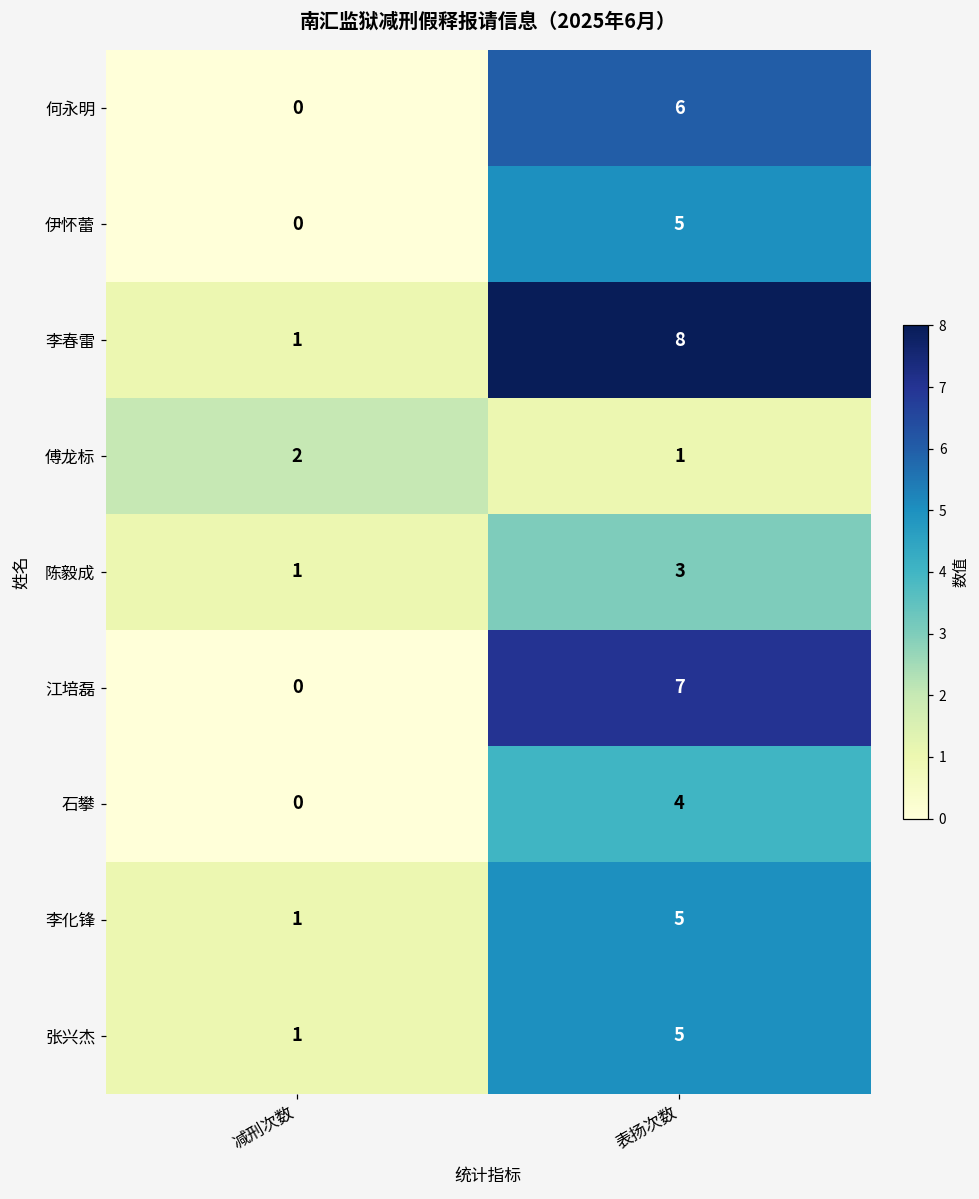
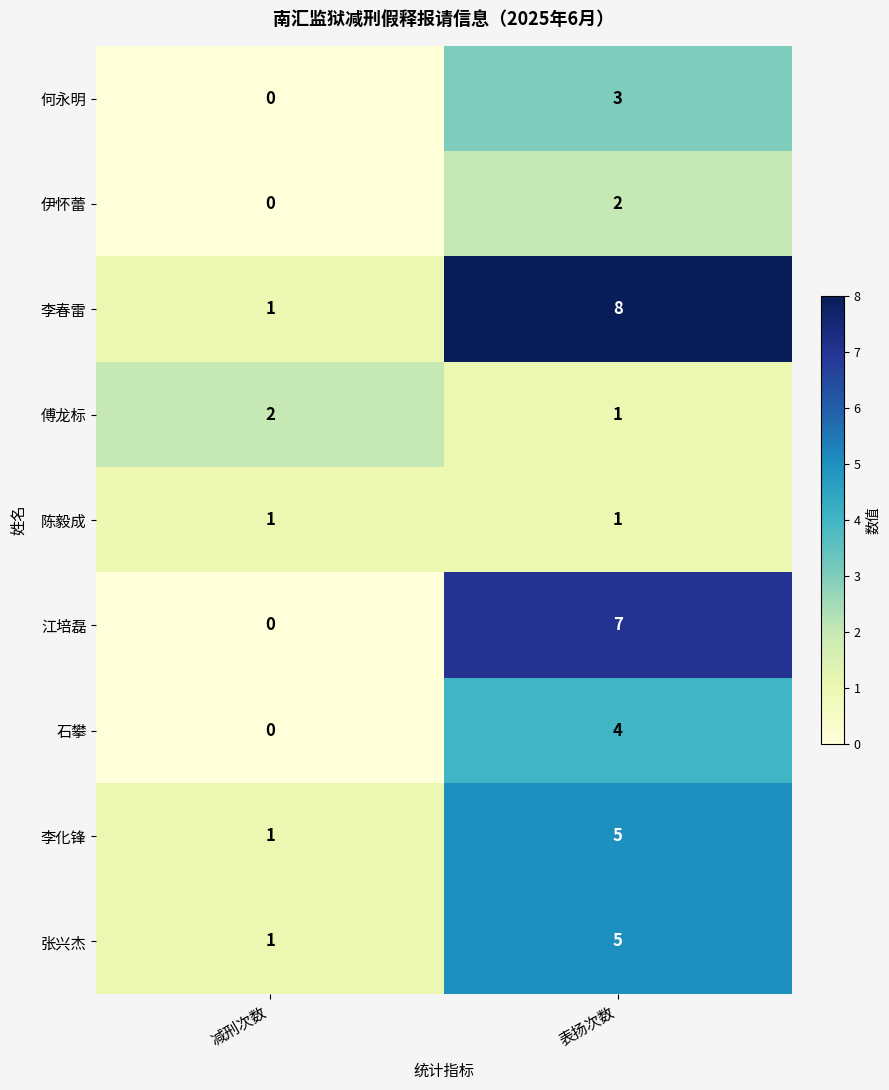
  {
    "何永明": {
      "减刑次数": 0,
-     "表扬次数": 6
+     "表扬次数": 3
    },
    "伊怀蕾": {
      "减刑次数": 0,
-     "表扬次数": 5
+     "表扬次数": 2
    },
    "李春雷": {
      "减刑次数": 1,
      "表扬次数": 8
    },
    "傅龙标": {
      "减刑次数": 2,
      "表扬次数": 1
    },
    "陈毅成": {
      "减刑次数": 1,
-     "表扬次数": 3
+     "表扬次数": 1
    },
    "江培磊": {
      "减刑次数": 0,
      "表扬次数": 7
    },
    "石攀": {
      "减刑次数": 0,
      "表扬次数": 4
    },
    "李化锋": {
      "减刑次数": 1,
      "表扬次数": 5
    },
    "张兴杰": {
      "减刑次数": 1,
      "表扬次数": 5
    }
  }
